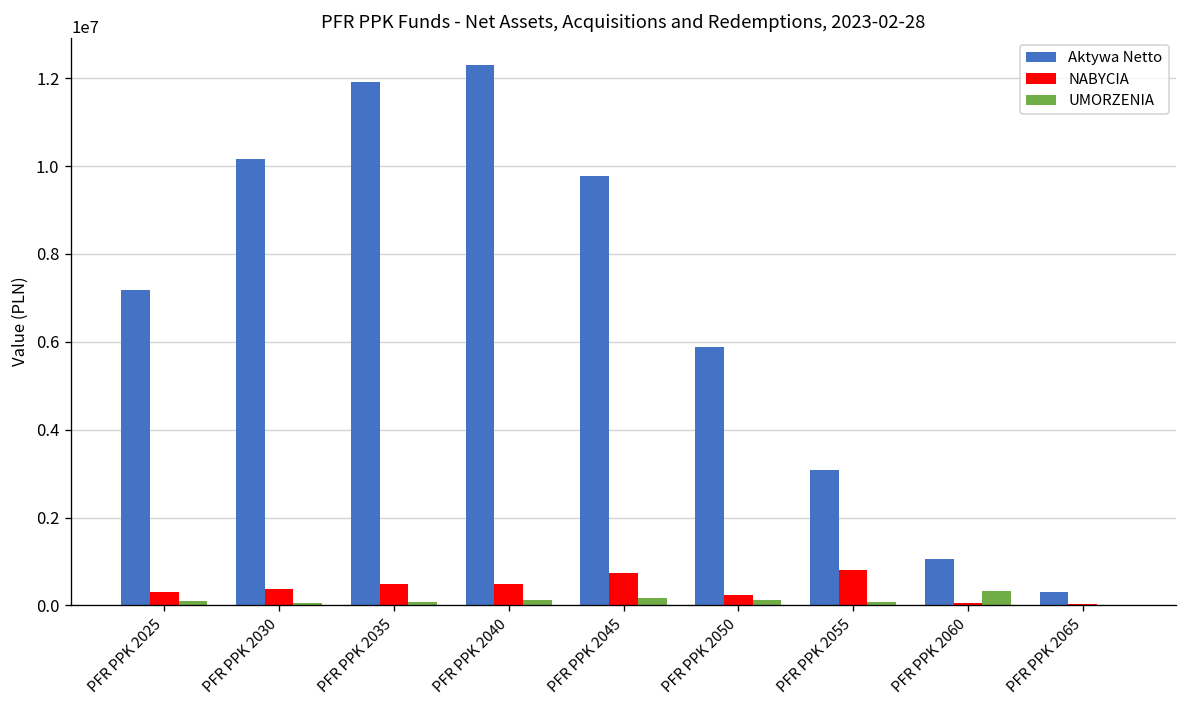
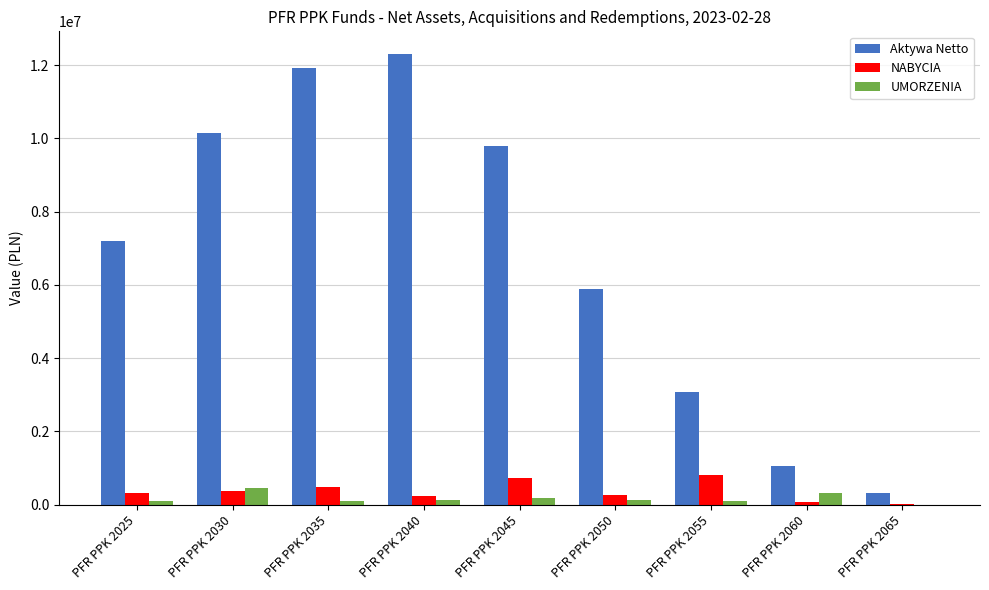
  {
    "Aktywa Netto": {
      "PFR PPK 2025": 7200000,
      "PFR PPK 2030": 10200000,
      "PFR PPK 2035": 11900000,
      "PFR PPK 2040": 12300000,
      "PFR PPK 2045": 9800000,
      "PFR PPK 2050": 5900000,
      "PFR PPK 2055": 3100000,
      "PFR PPK 2060": 1100000,
      "PFR PPK 2065": 300000
    },
    "NABYCIA": {
      "PFR PPK 2025": 300000,
      "PFR PPK 2030": 400000,
      "PFR PPK 2035": 500000,
-     "PFR PPK 2040": 500000,
+     "PFR PPK 2040": 200000,
      "PFR PPK 2045": 700000,
      "PFR PPK 2050": 200000,
      "PFR PPK 2055": 800000
    },
    "UMORZENIA": {
      "PFR PPK 2025": 100000,
-     "PFR PPK 2030": 100000,
+     "PFR PPK 2030": 500000,
      "PFR PPK 2035": 100000,
      "PFR PPK 2040": 100000,
      "PFR PPK 2045": 200000,
      "PFR PPK 2050": 100000,
      "PFR PPK 2055": 100000,
      "PFR PPK 2060": 300000
    }
  }
